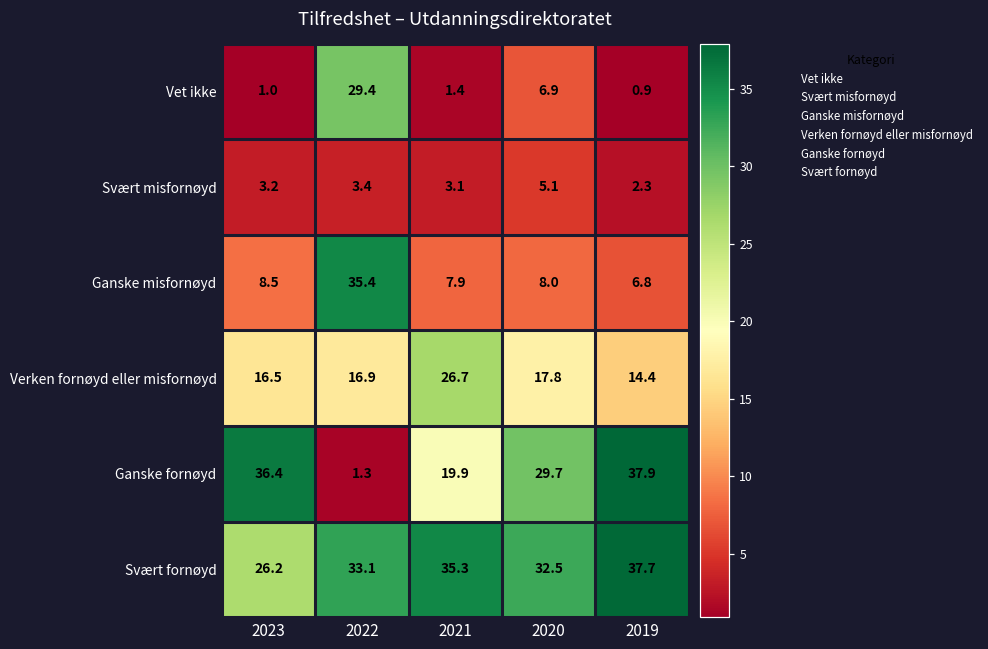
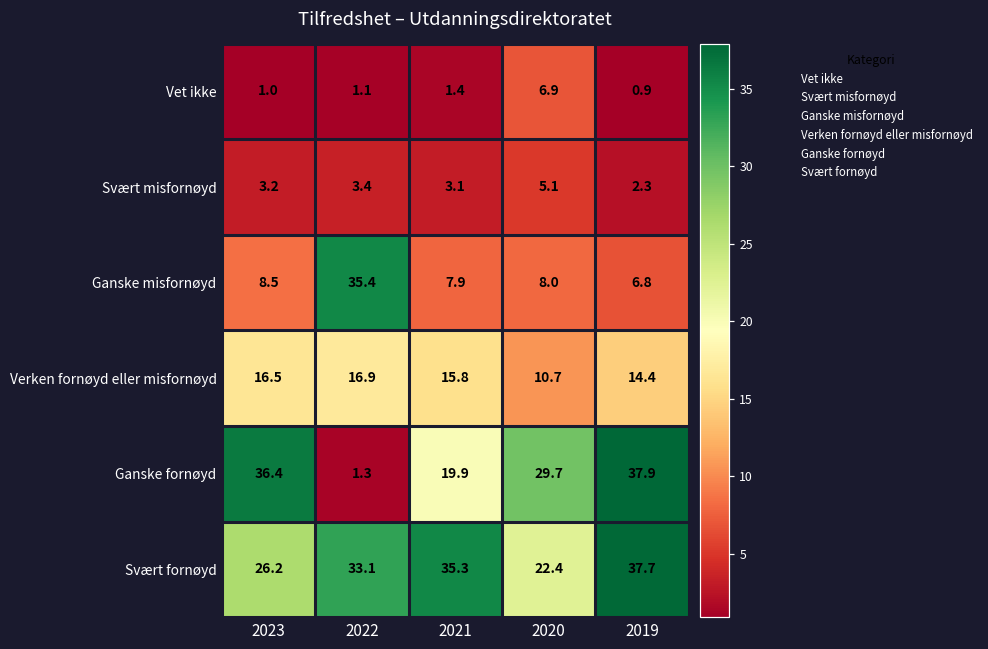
  {
    "Vet ikke": {
      "2023": 1.0,
-     "2022": 29.4,
+     "2022": 1.1,
      "2021": 1.4,
      "2020": 6.9,
      "2019": 0.9
    },
    "Svært misfornøyd": {
      "2023": 3.2,
      "2022": 3.4,
      "2021": 3.1,
      "2020": 5.1,
      "2019": 2.3
    },
    "Ganske misfornøyd": {
      "2023": 8.5,
      "2022": 35.4,
      "2021": 7.9,
      "2020": 8.0,
      "2019": 6.8
    },
    "Verken fornøyd eller misfornøyd": {
      "2023": 16.5,
      "2022": 16.9,
-     "2021": 26.7,
-     "2020": 17.8,
+     "2021": 15.8,
+     "2020": 10.7,
      "2019": 14.4
    },
    "Ganske fornøyd": {
      "2023": 36.4,
      "2022": 1.3,
      "2021": 19.9,
      "2020": 29.7,
      "2019": 37.9
    },
    "Svært fornøyd": {
      "2023": 26.2,
      "2022": 33.1,
      "2021": 35.3,
-     "2020": 32.5,
+     "2020": 22.4,
      "2019": 37.7
    }
  }
